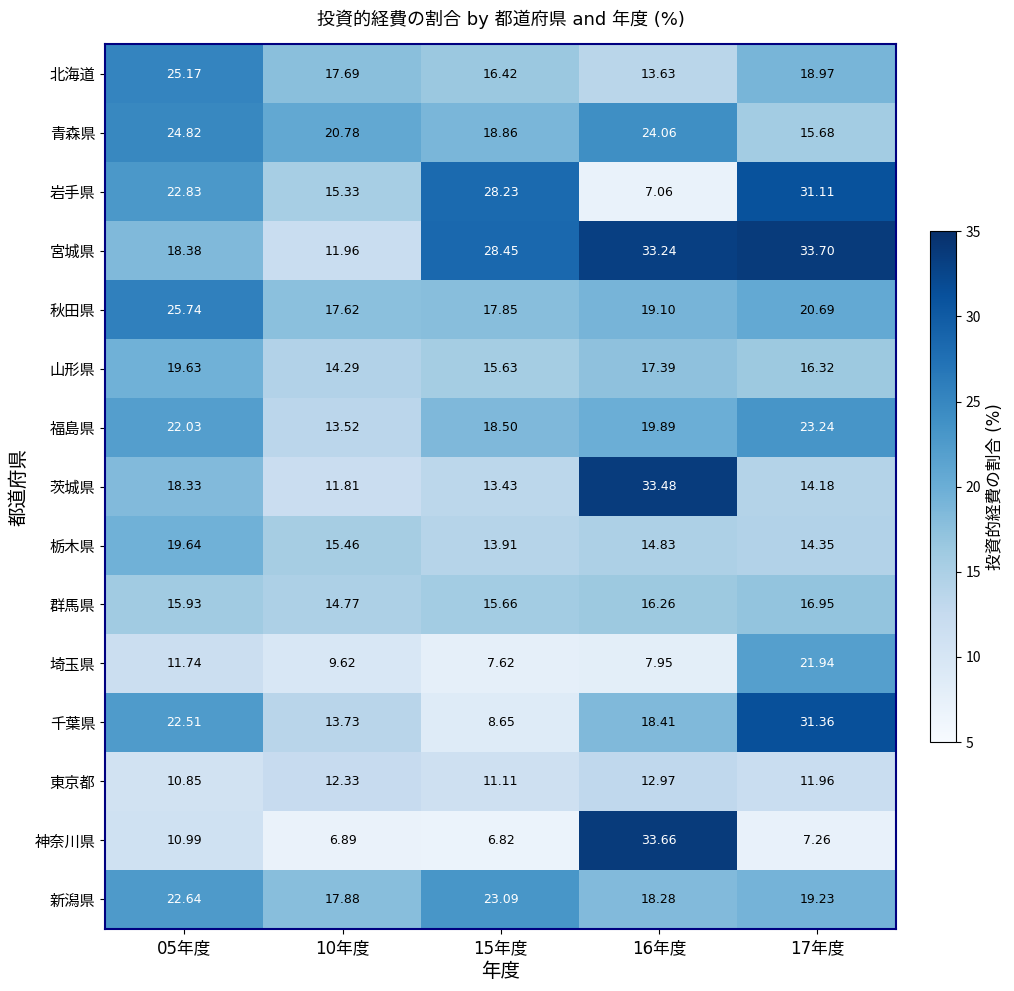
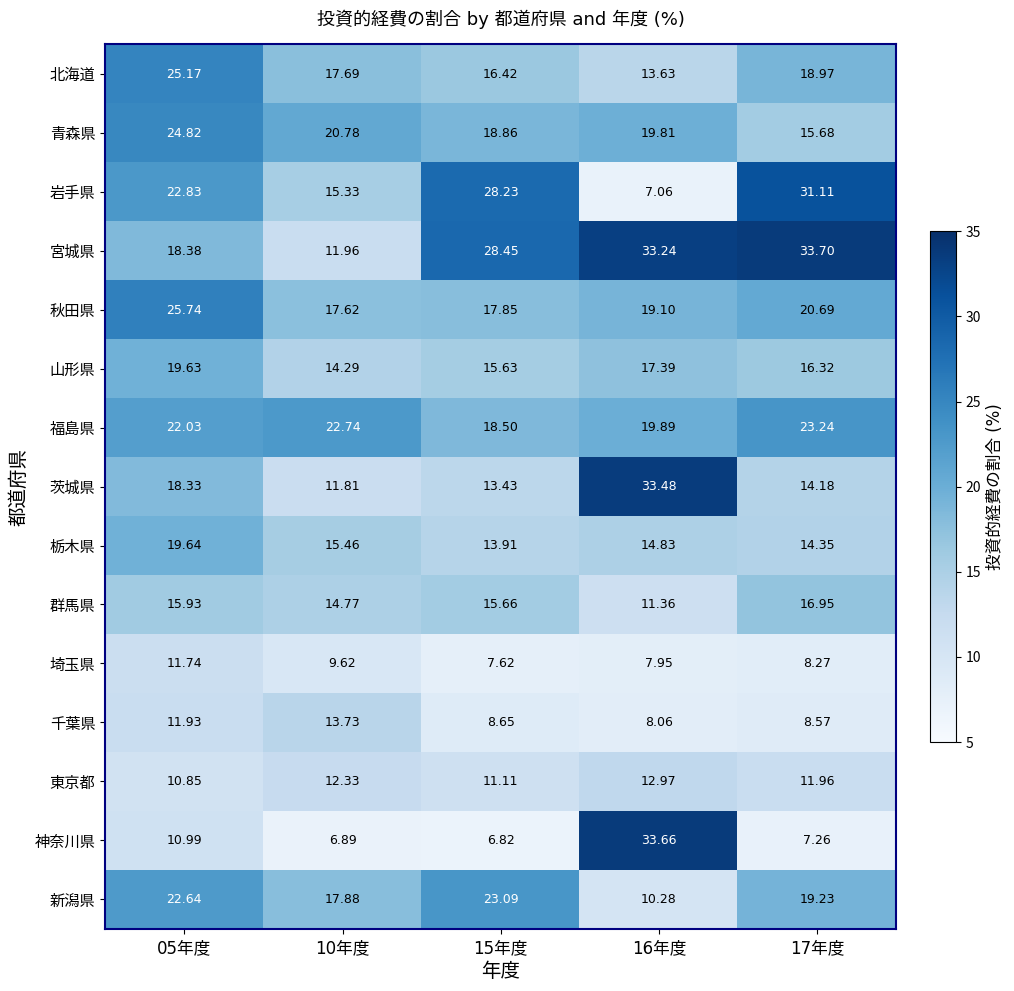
  {
    "北海道": {
      "05年度": 25.17,
      "10年度": 17.69,
      "15年度": 16.42,
      "16年度": 13.63,
      "17年度": 18.97
    },
    "青森県": {
      "05年度": 24.82,
      "10年度": 20.78,
      "15年度": 18.86,
-     "16年度": 24.06,
+     "16年度": 19.81,
      "17年度": 15.68
    },
    "岩手県": {
      "05年度": 22.83,
      "10年度": 15.33,
      "15年度": 28.23,
      "16年度": 7.06,
      "17年度": 31.11
    },
    "宮城県": {
      "05年度": 18.38,
      "10年度": 11.96,
      "15年度": 28.45,
      "16年度": 33.24,
      "17年度": 33.70
    },
    "秋田県": {
      "05年度": 25.74,
      "10年度": 17.62,
      "15年度": 17.85,
      "16年度": 19.10,
      "17年度": 20.69
    },
    "山形県": {
      "05年度": 19.63,
      "10年度": 14.29,
      "15年度": 15.63,
      "16年度": 17.39,
      "17年度": 16.32
    },
    "福島県": {
      "05年度": 22.03,
-     "10年度": 13.52,
+     "10年度": 22.74,
      "15年度": 18.50,
      "16年度": 19.89,
      "17年度": 23.24
    },
    "茨城県": {
      "05年度": 18.33,
      "10年度": 11.81,
      "15年度": 13.43,
      "16年度": 33.48,
      "17年度": 14.18
    },
    "栃木県": {
      "05年度": 19.64,
      "10年度": 15.46,
      "15年度": 13.91,
      "16年度": 14.83,
      "17年度": 14.35
    },
    "群馬県": {
      "05年度": 15.93,
      "10年度": 14.77,
      "15年度": 15.66,
-     "16年度": 16.26,
+     "16年度": 11.36,
      "17年度": 16.95
    },
    "埼玉県": {
      "05年度": 11.74,
      "10年度": 9.62,
      "15年度": 7.62,
      "16年度": 7.95,
-     "17年度": 21.94
+     "17年度": 8.27
    },
    "千葉県": {
-     "05年度": 22.51,
+     "05年度": 11.93,
      "10年度": 13.73,
      "15年度": 8.65,
-     "16年度": 18.41,
-     "17年度": 31.36
+     "16年度": 8.06,
+     "17年度": 8.57
    },
    "東京都": {
      "05年度": 10.85,
      "10年度": 12.33,
      "15年度": 11.11,
      "16年度": 12.97,
      "17年度": 11.96
    },
    "神奈川県": {
      "05年度": 10.99,
      "10年度": 6.89,
      "15年度": 6.82,
      "16年度": 33.66,
      "17年度": 7.26
    },
    "新潟県": {
      "05年度": 22.64,
      "10年度": 17.88,
      "15年度": 23.09,
-     "16年度": 18.28,
+     "16年度": 10.28,
      "17年度": 19.23
    }
  }
